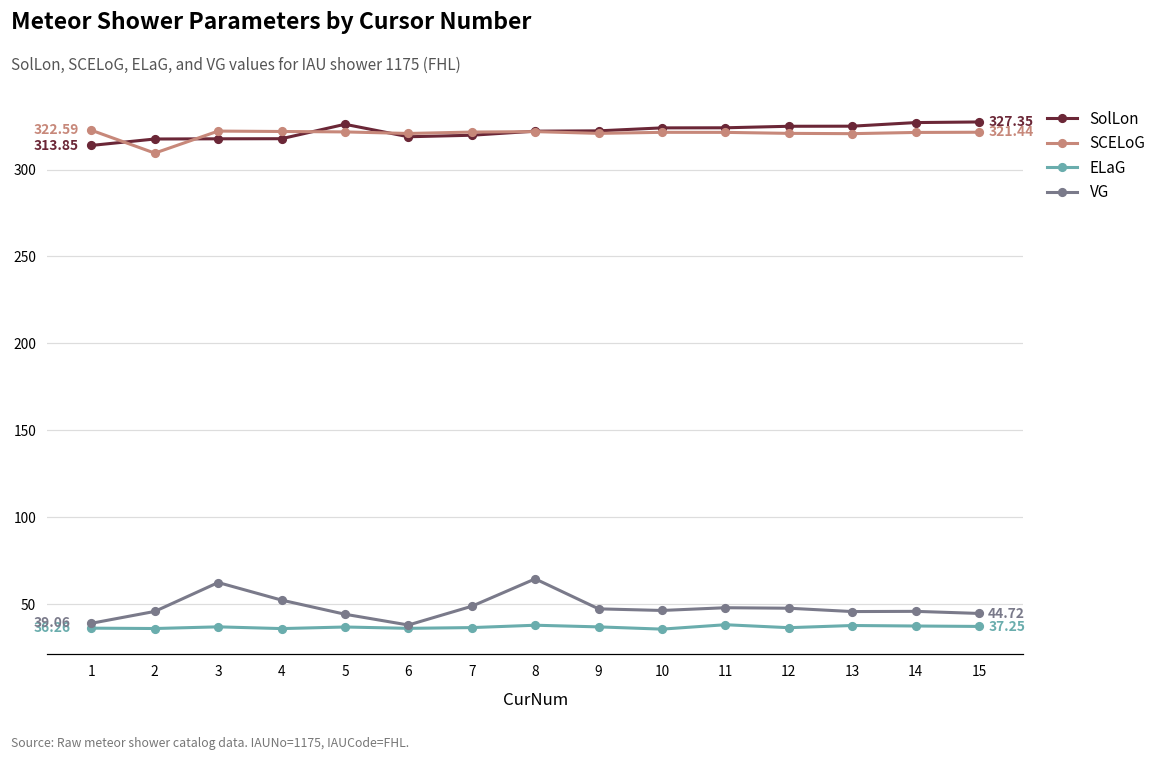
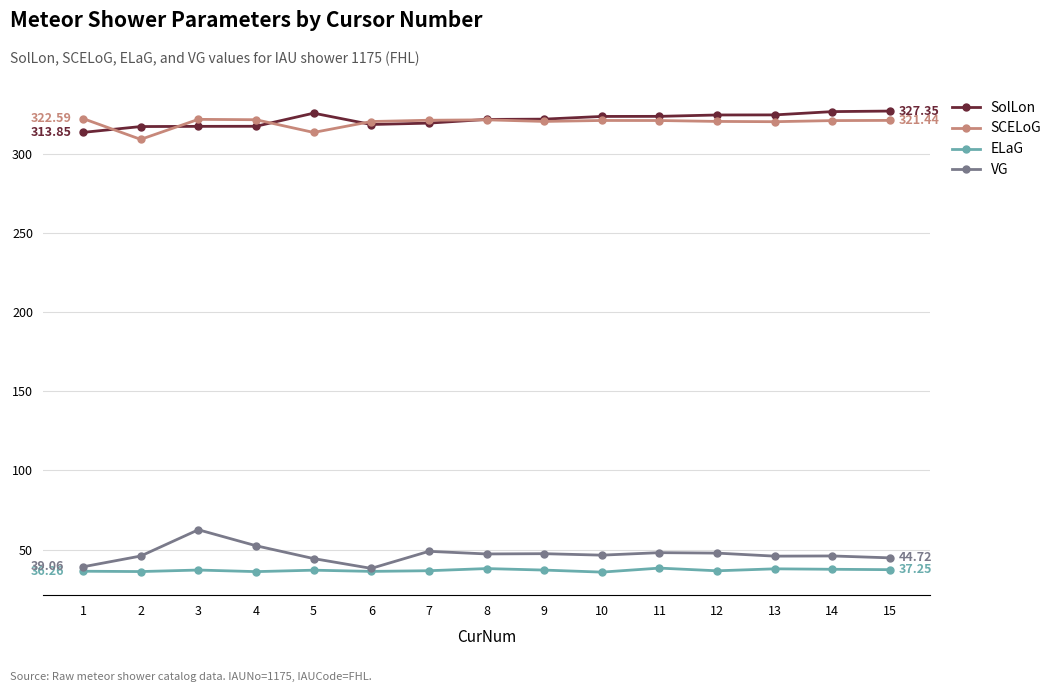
  {
    "SolLon": {
      "1": 313.85
    },
    "SCELoG": {
      "2": 309,
      "3": 322,
      "4": 322,
-     "5": 322,
+     "5": 314,
      "6": 321,
      "7": 322,
      "10": 321,
      "11": 321,
      "12": 321,
      "13": 321,
      "14": 321
    },
    "ELaG": {
      "15": 37.25
    },
    "VG": {
      "2": 46,
      "3": 63,
      "4": 52,
      "5": 44,
      "6": 38,
      "7": 49,
-     "8": 65,
+     "8": 47,
      "9": 47,
      "10": 46,
      "11": 48,
      "12": 48,
      "13": 46,
      "14": 46
    }
  }
